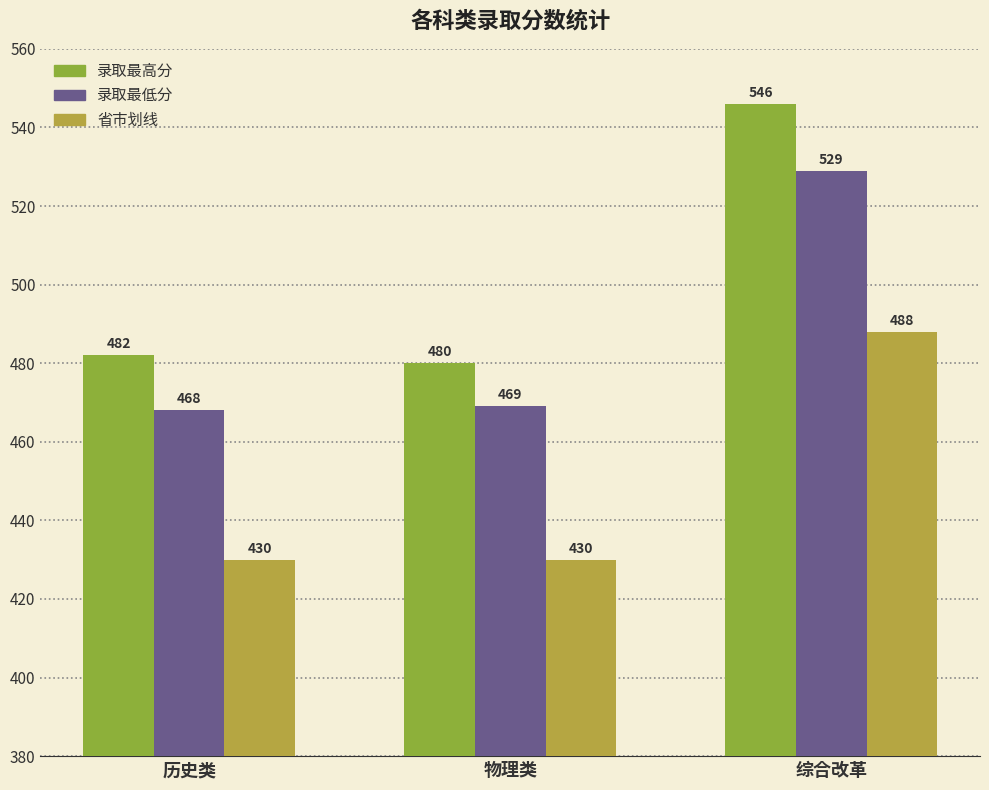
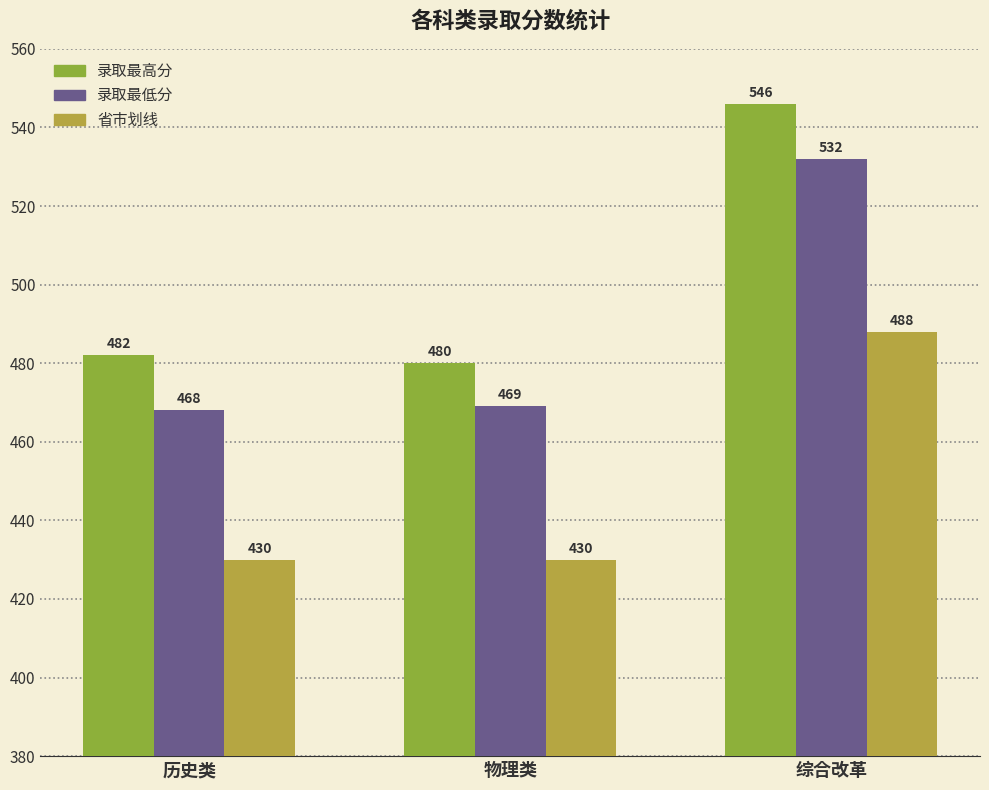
  {
    "录取最低分": {
      "历史类": 468,
      "物理类": 469,
-     "综合改革": 529
+     "综合改革": 532
    }
  }
